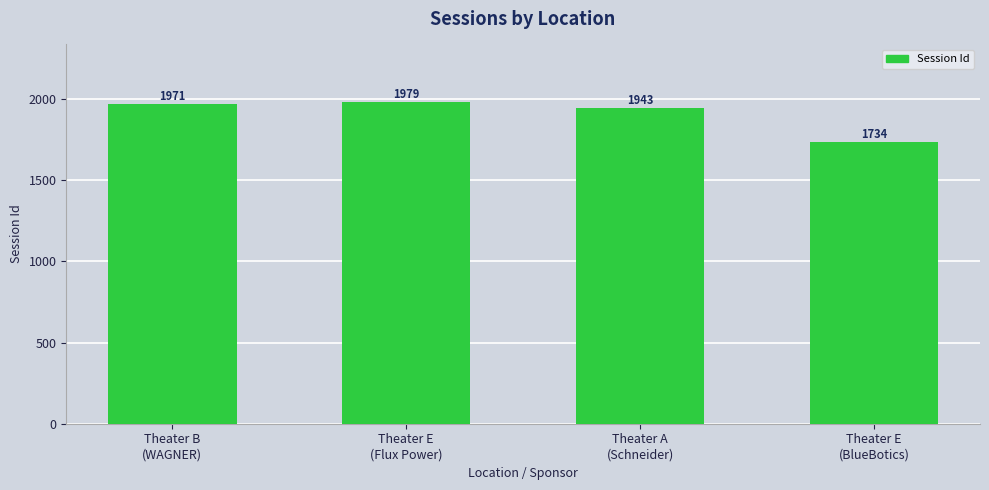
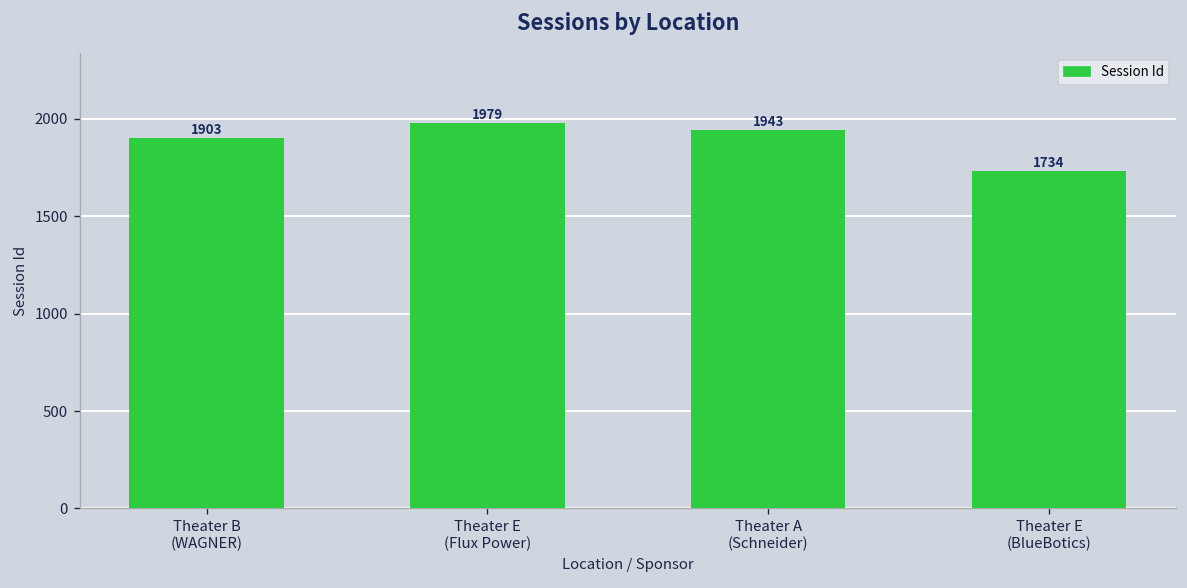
  {
-   "Theater B (WAGNER)": 1971,
+   "Theater B (WAGNER)": 1903,
    "Theater E (Flux Power)": 1979,
    "Theater A (Schneider)": 1943,
    "Theater E (BlueBotics)": 1734
  }
